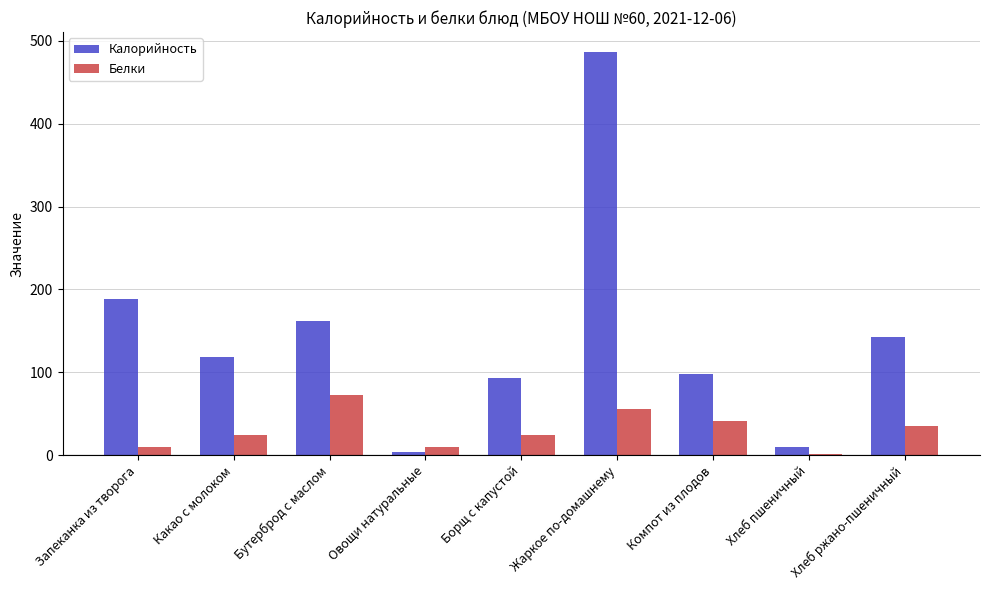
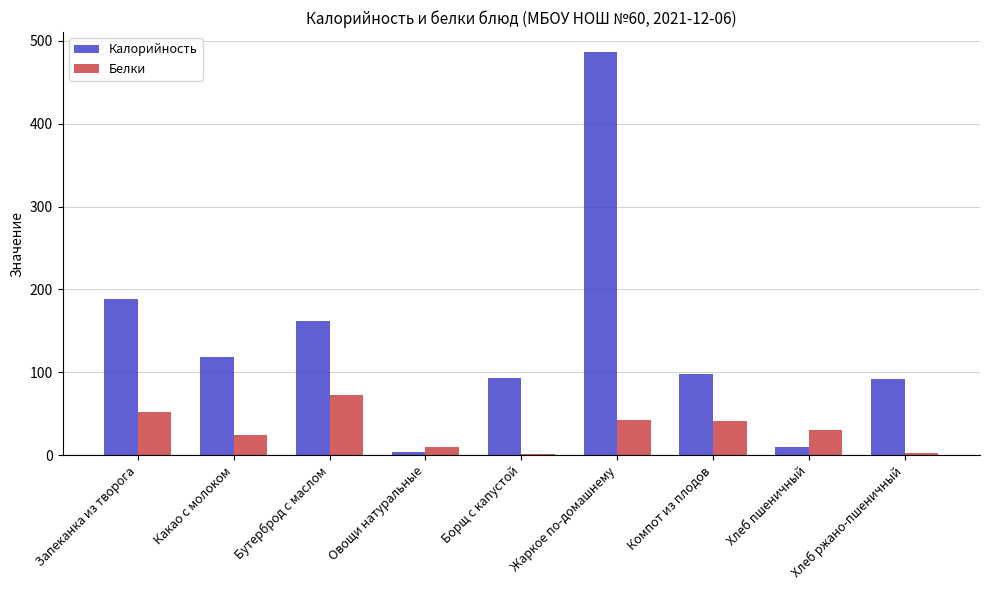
  {
    "Калорийность": {
      "Запеканка из творога": 190,
      "Какао с молоком": 120,
      "Бутерброд с маслом": 160,
      "Овощи натуральные": 0,
      "Борщ с капустой": 90,
      "Жаркое по-домашнему": 490,
      "Компот из плодов": 100,
      "Хлеб пшеничный": 10,
-     "Хлеб ржано-пшеничный": 140
+     "Хлеб ржано-пшеничный": 90
    },
    "Белки": {
-     "Запеканка из творога": 10,
+     "Запеканка из творога": 50,
      "Какао с молоком": 20,
      "Бутерброд с маслом": 70,
      "Овощи натуральные": 10,
-     "Борщ с капустой": 20,
-     "Жаркое по-домашнему": 60,
+     "Борщ с капустой": 0,
+     "Жаркое по-домашнему": 40,
      "Компот из плодов": 40,
-     "Хлеб пшеничный": 0,
-     "Хлеб ржано-пшеничный": 40
+     "Хлеб пшеничный": 30,
+     "Хлеб ржано-пшеничный": 0
    }
  }
